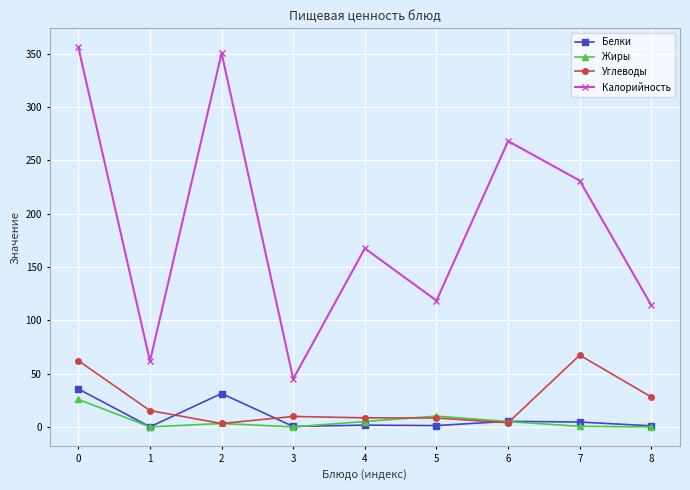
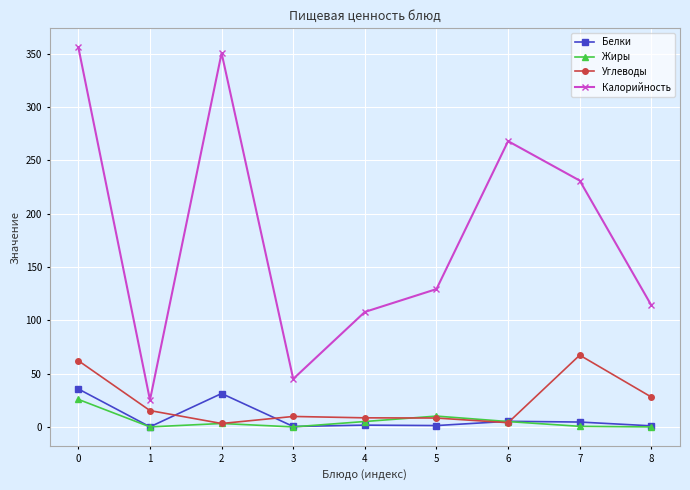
  {
    "Белки": {
      "0": 36,
      "2": 31,
      "4": 2,
      "5": 1,
      "7": 5
    },
    "Жиры": {
      "0": 26,
      "4": 5,
      "7": 1
    },
    "Углеводы": {
      "0": 62,
      "1": 15,
      "3": 10,
      "4": 9,
      "7": 67,
      "8": 28
    },
    "Калорийность": {
      "0": 356,
-     "1": 62,
+     "1": 25,
      "2": 351,
      "3": 45,
-     "4": 167,
-     "5": 118,
+     "4": 108,
+     "5": 129,
      "6": 268,
      "7": 231,
      "8": 114
    }
  }
